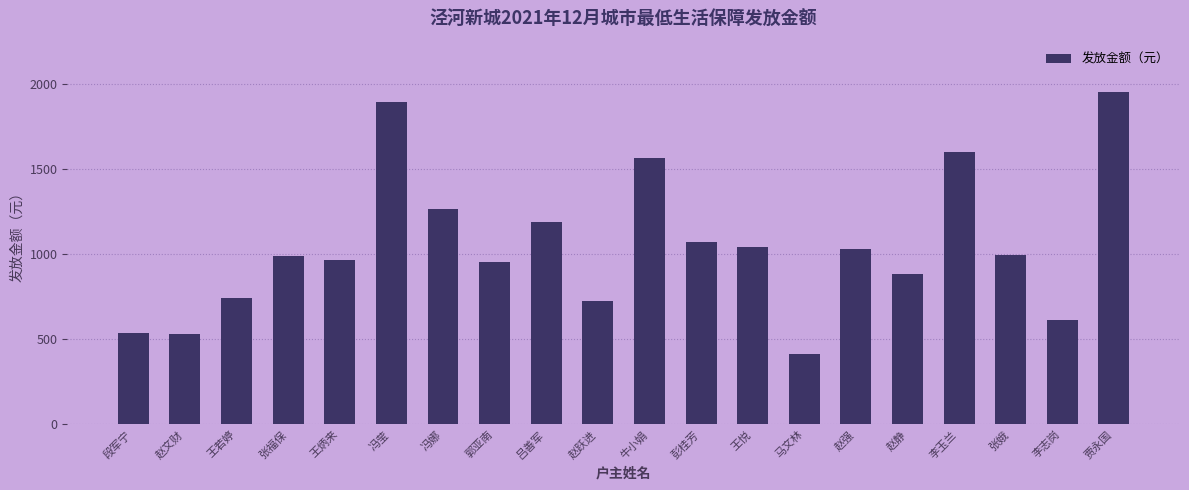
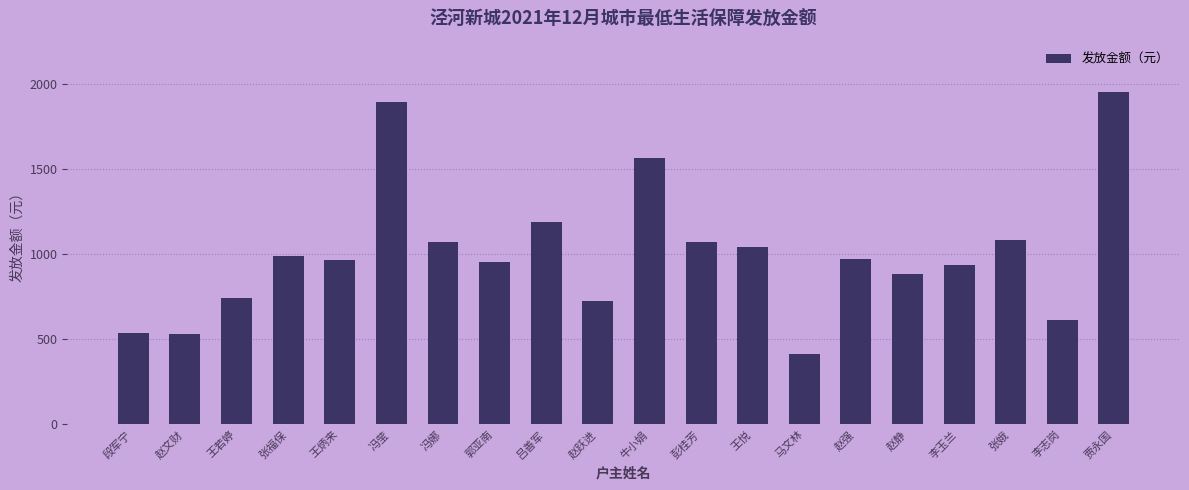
  {
    "段军宁": 540,
    "赵文财": 530,
    "王若婷": 750,
    "张福保": 990,
    "王炳来": 970,
    "冯莹": 1900,
-   "冯娜": 1270,
+   "冯娜": 1070,
    "郭亚南": 960,
    "吕善军": 1190,
    "赵跃进": 730,
    "牛小娟": 1570,
    "彭桂芳": 1080,
    "王悦": 1040,
    "马文林": 420,
-   "赵强": 1030,
+   "赵强": 970,
    "赵静": 890,
-   "李玉兰": 1600,
-   "张娥": 1000,
+   "李玉兰": 940,
+   "张娥": 1090,
    "李志岗": 620,
    "贾永国": 1960
  }
